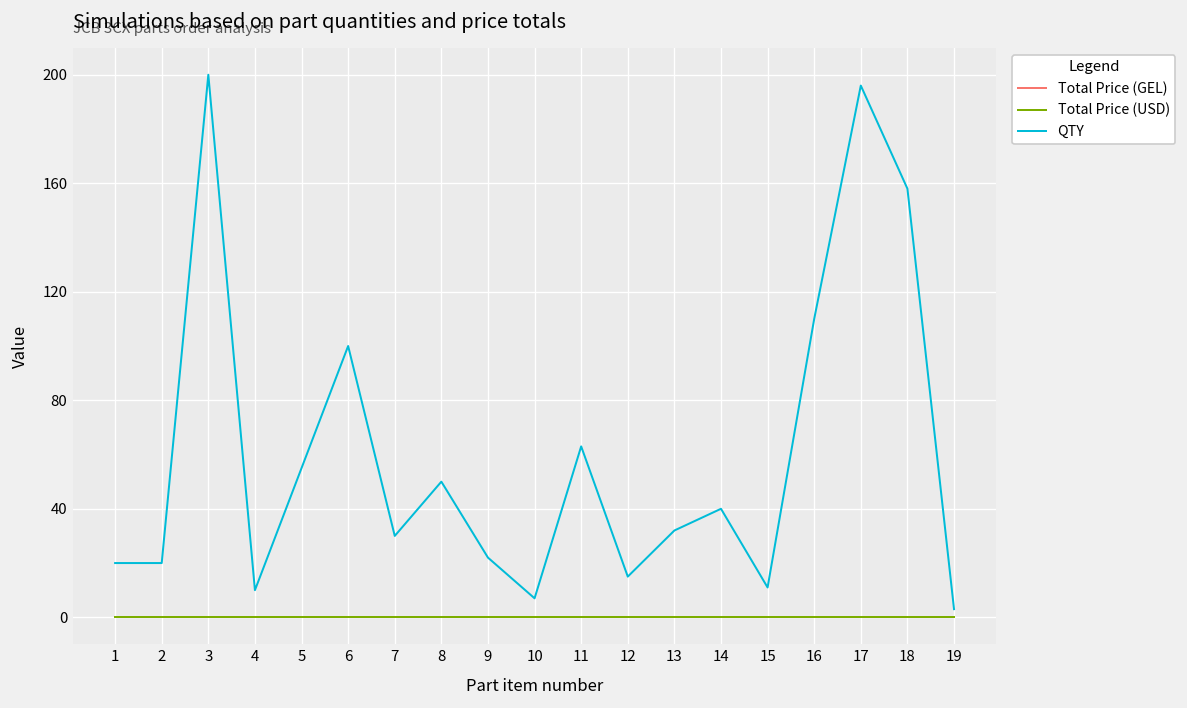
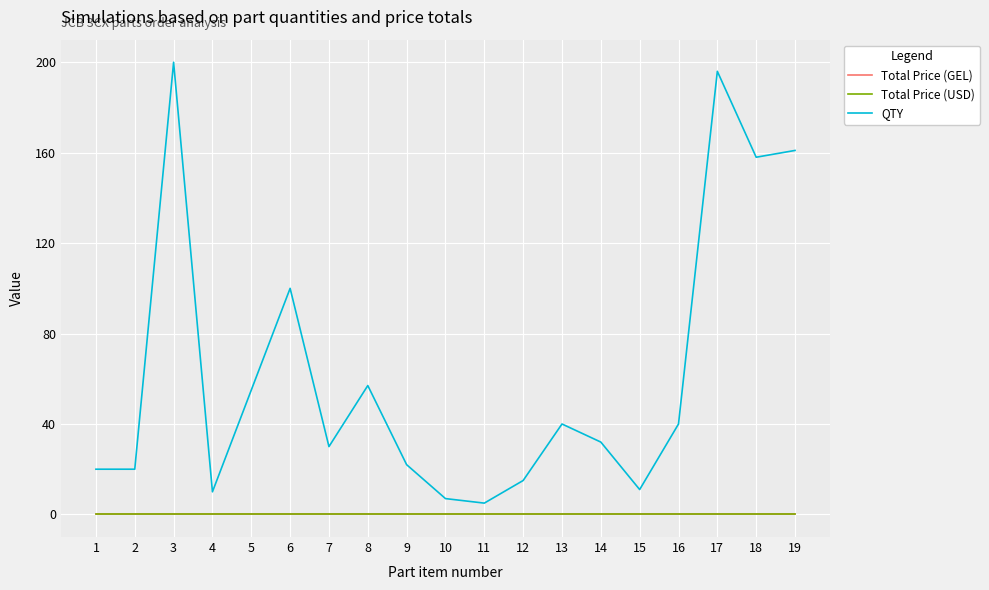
  {
    "Total Price (USD)": {
      "1": 0,
      "2": 0,
      "3": 0,
      "4": 0,
      "5": 0,
      "6": 0,
      "7": 0,
      "8": 0,
      "9": 0,
      "10": 0,
      "11": 0,
      "12": 0,
      "13": 0,
      "14": 0,
      "15": 0,
      "16": 0,
      "17": 0,
      "18": 0,
      "19": 0
    },
    "QTY": {
      "1": 20,
      "2": 20,
      "3": 200,
      "4": 10,
      "5": 55,
      "6": 100,
      "7": 30,
-     "8": 50,
+     "8": 57,
      "9": 22,
      "10": 7,
-     "11": 63,
+     "11": 5,
      "12": 15,
-     "13": 32,
-     "14": 40,
+     "13": 40,
+     "14": 32,
      "15": 11,
-     "16": 110,
+     "16": 40,
      "17": 196,
      "18": 158,
-     "19": 3
+     "19": 161
    }
  }
